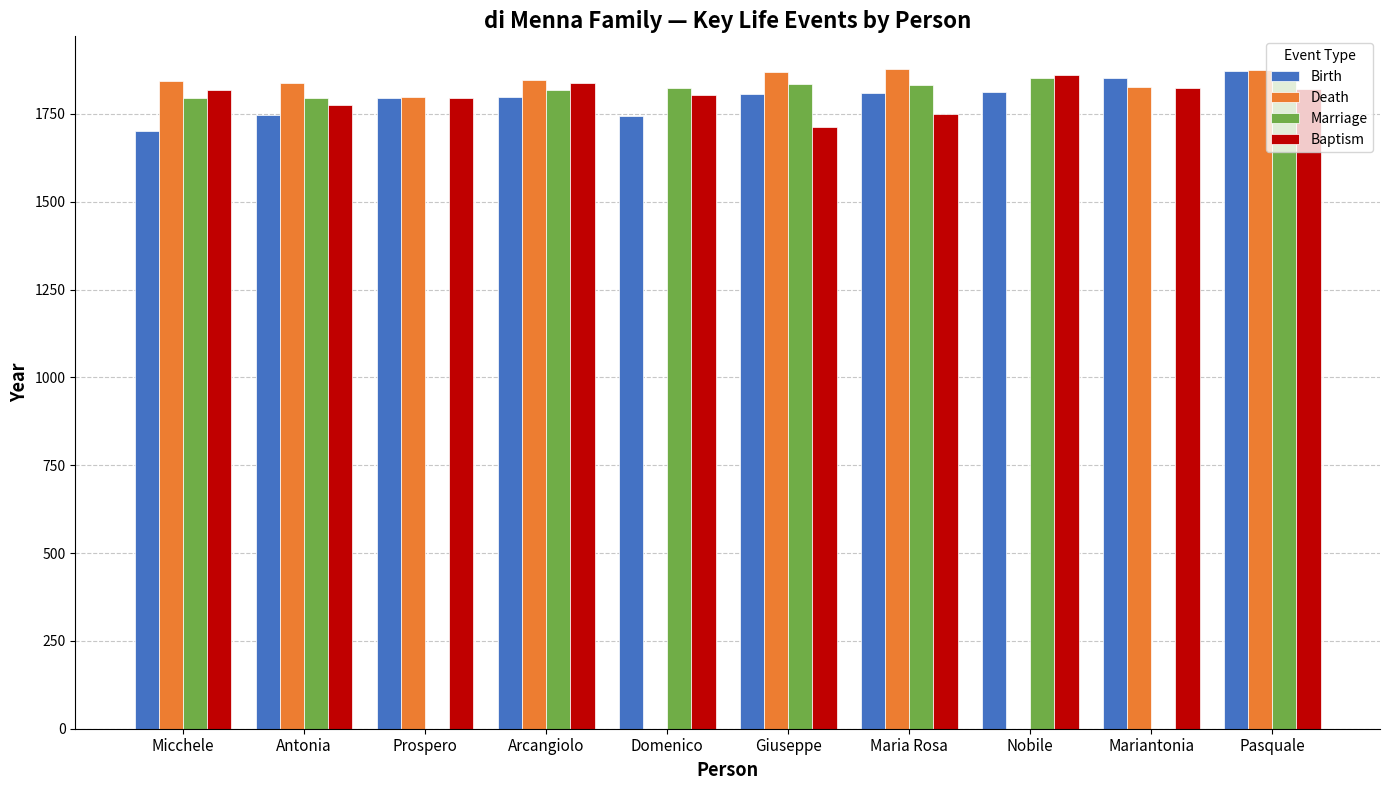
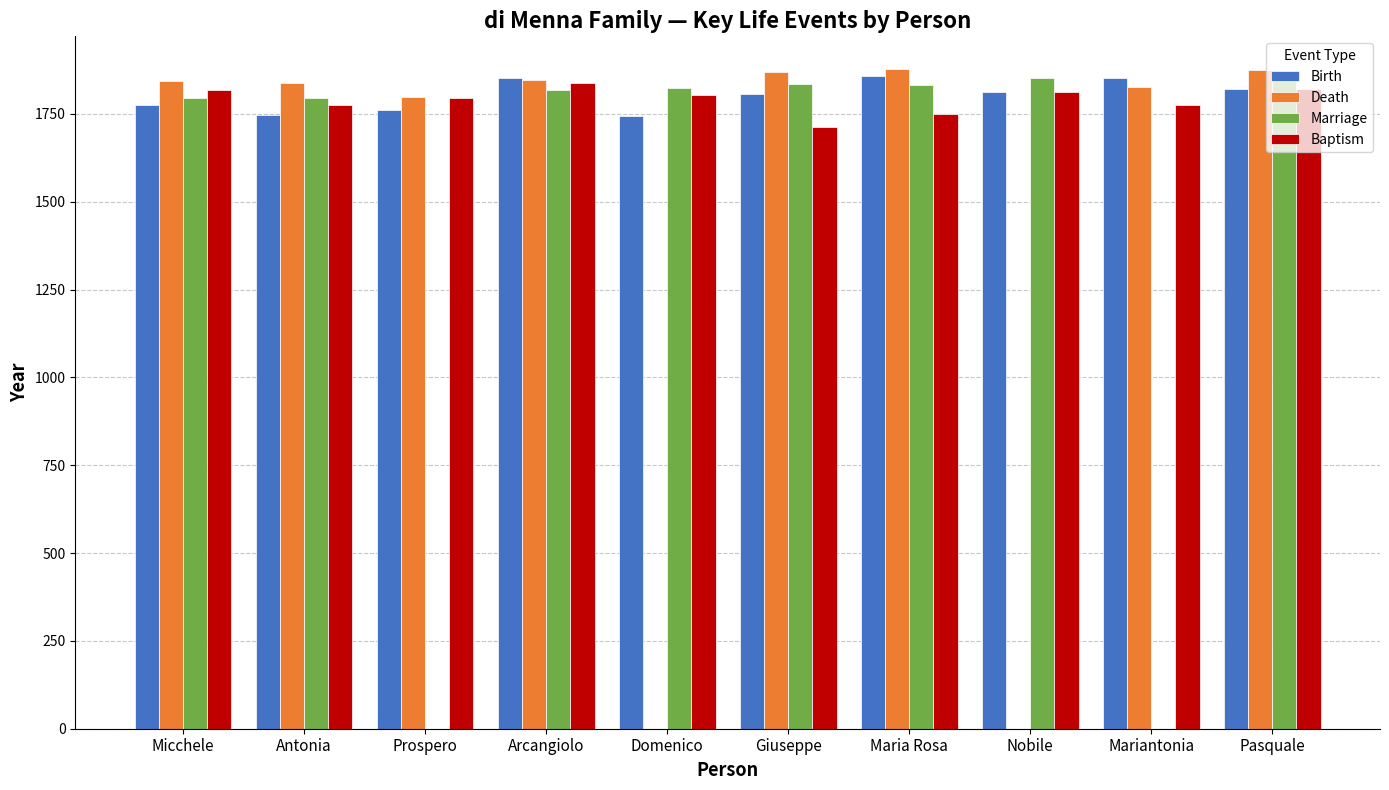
  {
    "Birth": {
-     "Micchele": 1700,
+     "Micchele": 1770,
      "Antonia": 1750,
-     "Prospero": 1800,
-     "Arcangiolo": 1800,
+     "Prospero": 1760,
+     "Arcangiolo": 1850,
      "Domenico": 1740,
      "Giuseppe": 1810,
-     "Maria Rosa": 1810,
+     "Maria Rosa": 1860,
      "Nobile": 1810,
      "Mariantonia": 1850,
-     "Pasquale": 1870
+     "Pasquale": 1820
    },
    "Baptism": {
      "Micchele": 1820,
      "Antonia": 1770,
      "Prospero": 1800,
      "Arcangiolo": 1840,
      "Domenico": 1800,
      "Giuseppe": 1710,
      "Maria Rosa": 1750,
-     "Nobile": 1860,
-     "Mariantonia": 1830
+     "Nobile": 1810,
+     "Mariantonia": 1780
    }
  }
